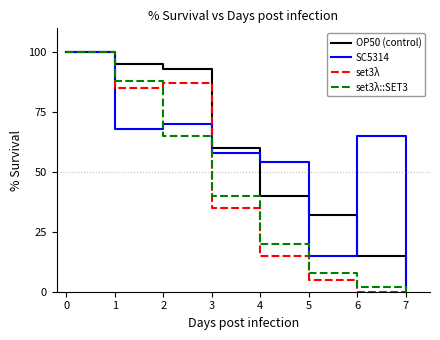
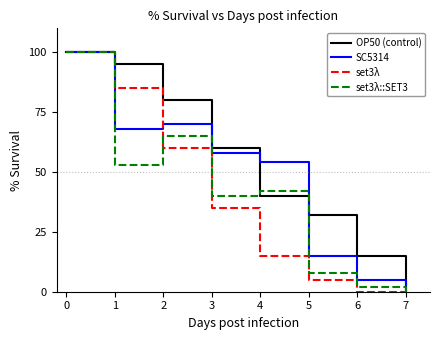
  {
    "OP50 (control)": {
      "1": 95,
-     "2": 93,
+     "2": 80,
      "3": 60,
      "4": 40,
      "5": 32,
      "6": 15
    },
    "SC5314": {
      "1": 68,
      "2": 70,
      "3": 58,
      "4": 54,
      "5": 15,
-     "6": 65
+     "6": 5
    },
    "set3λ": {
      "1": 85,
-     "2": 87,
+     "2": 60,
      "3": 35,
      "4": 15,
      "5": 5,
      "6": 0
    },
    "set3λ::SET3": {
-     "1": 88,
+     "1": 53,
      "2": 65,
      "3": 40,
-     "4": 20,
+     "4": 42,
      "5": 8,
      "6": 2
    }
  }
